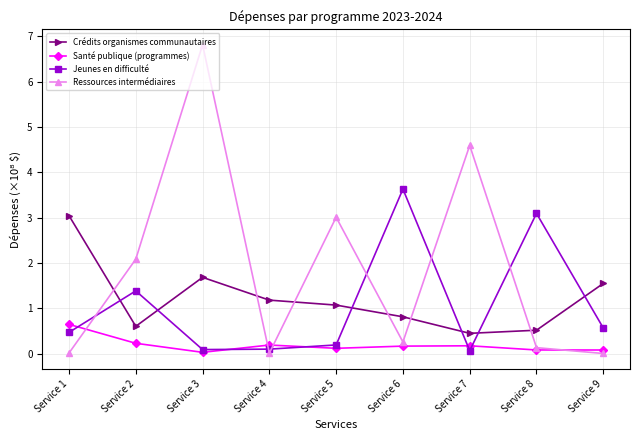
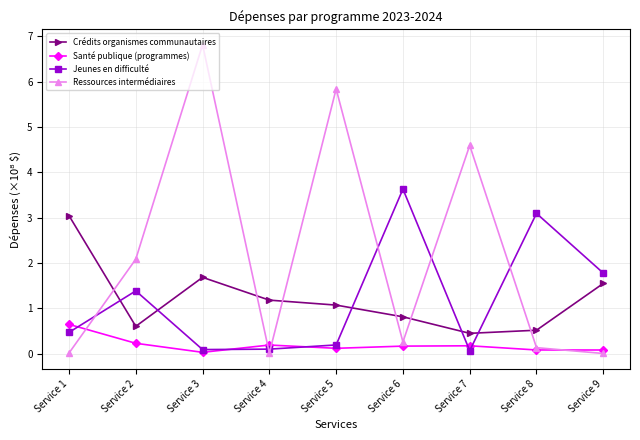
  {
    "Crédits organismes communautaires": {
      "Service 1": 3.0,
      "Service 2": 0.6,
      "Service 3": 1.7,
      "Service 4": 1.2,
      "Service 5": 1.1,
      "Service 6": 0.8,
      "Service 7": 0.4,
      "Service 8": 0.5,
      "Service 9": 1.5
    },
    "Santé publique (programmes)": {
      "Service 1": 0.6,
      "Service 2": 0.2,
      "Service 3": 0.0,
      "Service 4": 0.2,
      "Service 5": 0.1,
      "Service 6": 0.2,
      "Service 7": 0.2,
      "Service 9": 0.1
    },
    "Jeunes en difficulté": {
      "Service 1": 0.5,
      "Service 2": 1.4,
      "Service 3": 0.1,
      "Service 4": 0.1,
      "Service 5": 0.2,
      "Service 6": 3.6,
      "Service 7": 0.1,
      "Service 8": 3.1,
-     "Service 9": 0.6
+     "Service 9": 1.8
    },
    "Ressources intermédiaires": {
      "Service 1": 0.0,
      "Service 2": 2.1,
      "Service 4": 0.0,
-     "Service 5": 3.0,
+     "Service 5": 5.8,
      "Service 6": 0.3,
      "Service 7": 4.6,
      "Service 9": 0.0
    }
  }
